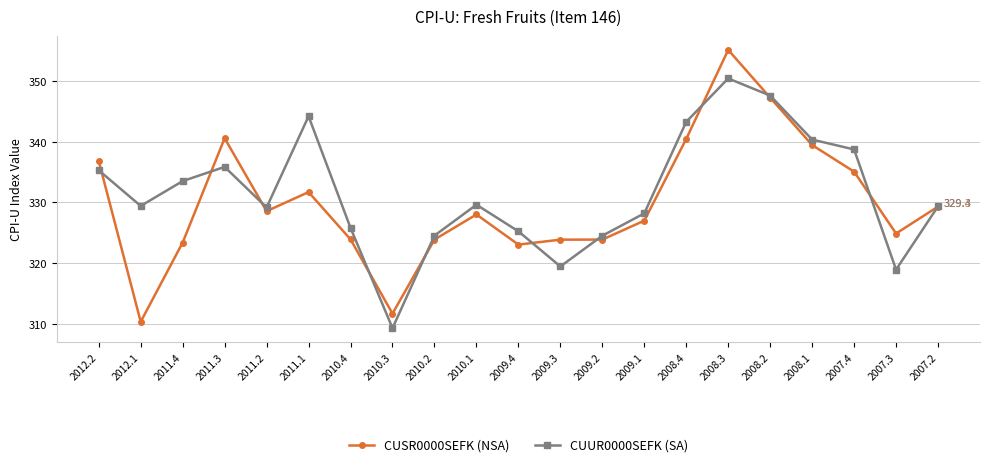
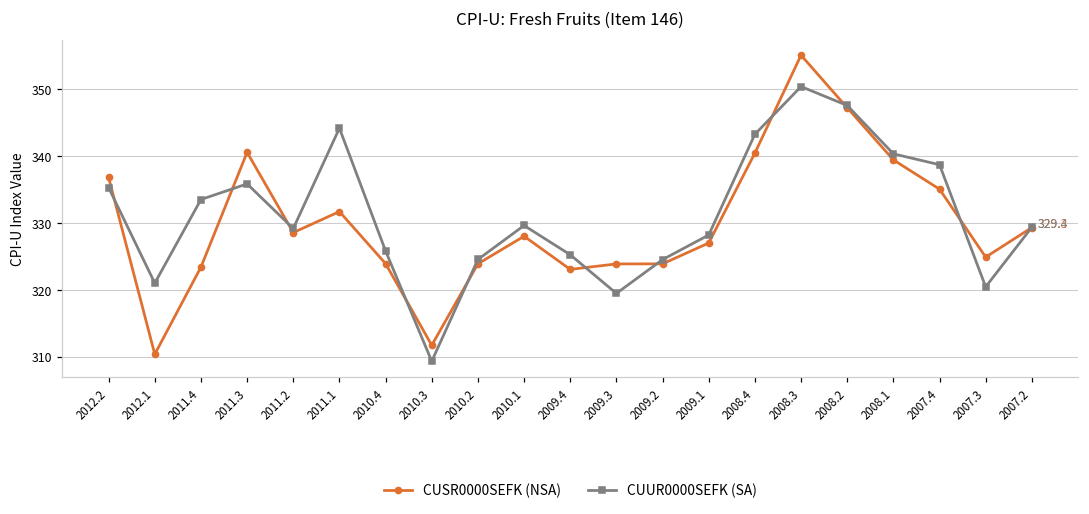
  {
    "CUSR0000SEFK (NSA)": {
      "2012.2": 337,
      "2012.1": 310,
      "2011.4": 323,
      "2011.3": 341,
      "2011.2": 329,
      "2011.1": 332,
      "2010.4": 324,
      "2010.3": 312,
      "2010.2": 324,
      "2010.1": 328,
      "2009.4": 323,
      "2009.3": 324,
      "2009.2": 324,
      "2009.1": 327,
      "2008.4": 340,
      "2008.3": 355,
      "2008.1": 339,
      "2007.4": 335,
      "2007.3": 325
    },
    "CUUR0000SEFK (SA)": {
      "2012.2": 335,
-     "2012.1": 329,
+     "2012.1": 321,
      "2011.4": 334,
      "2011.3": 336,
      "2011.2": 329,
      "2011.1": 344,
      "2010.4": 326,
      "2010.3": 309,
      "2010.2": 325,
      "2010.1": 330,
      "2009.4": 325,
      "2009.3": 319,
      "2009.2": 325,
      "2009.1": 328,
      "2008.4": 343,
      "2008.3": 350,
      "2008.1": 340,
      "2007.4": 339,
-     "2007.3": 319
+     "2007.3": 320
    }
  }
